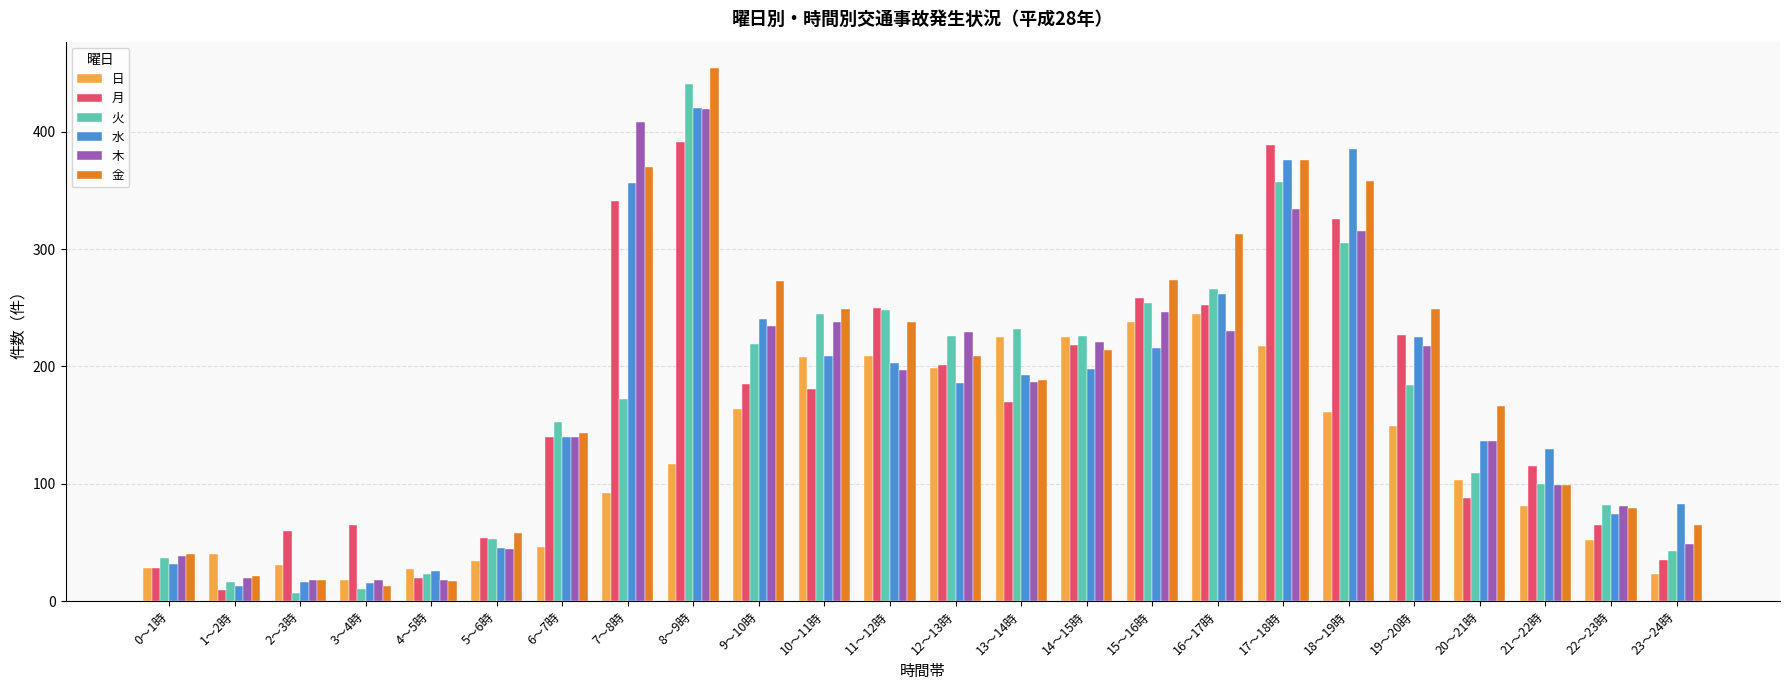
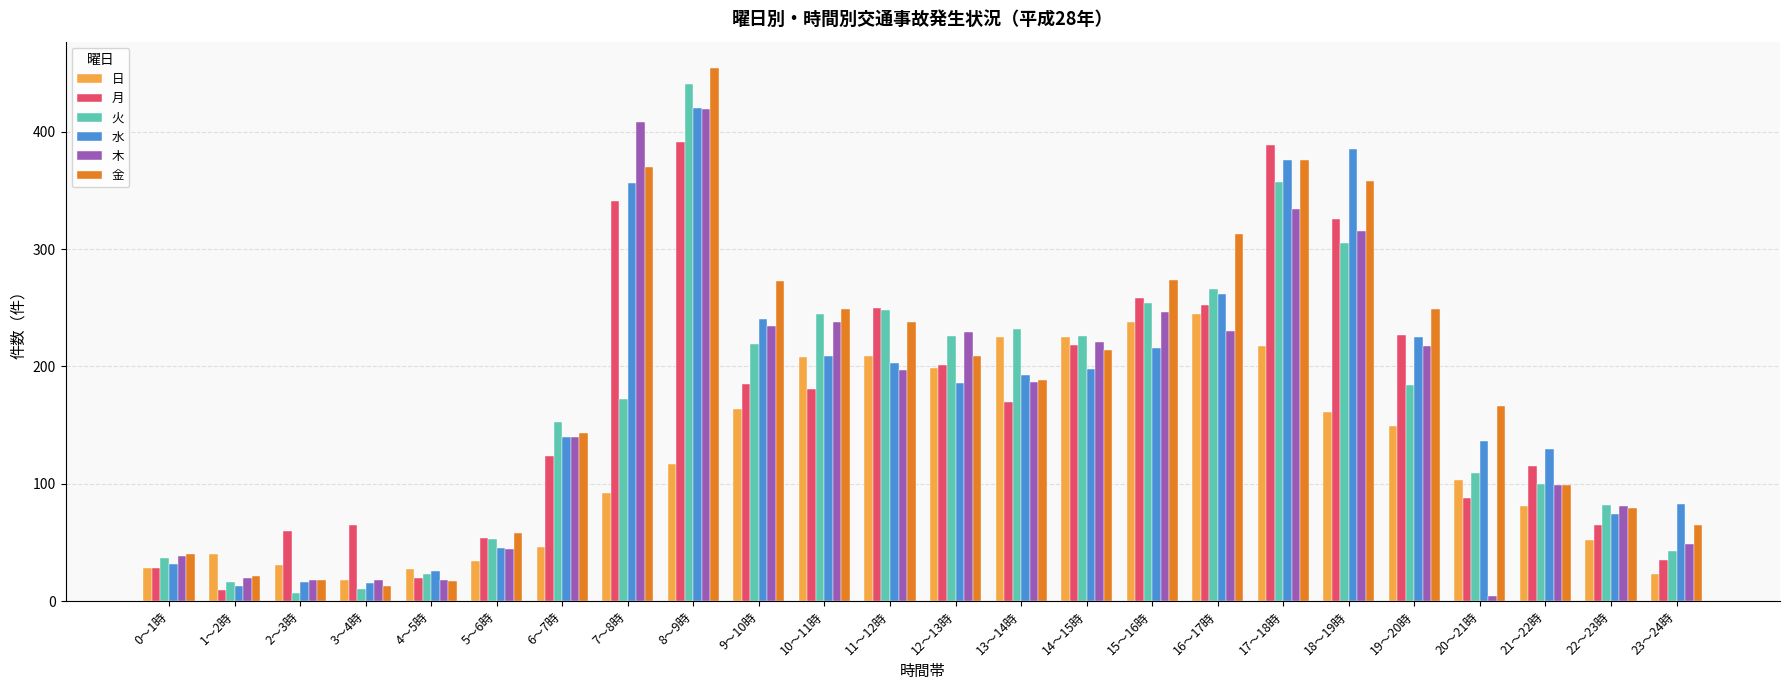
  {
    "月": {
      "0～1時": 28,
      "1～2時": 9,
      "2～3時": 60,
      "3～4時": 65,
      "4～5時": 20,
      "5～6時": 54,
-     "6～7時": 140,
+     "6～7時": 124,
      "7～8時": 341,
      "8～9時": 391,
      "9～10時": 185,
      "10～11時": 181,
      "11～12時": 250,
      "12～13時": 201,
      "13～14時": 170,
      "14～15時": 218,
      "15～16時": 258,
      "16～17時": 252,
      "17～18時": 389,
      "18～19時": 326,
      "19～20時": 227,
      "20～21時": 88,
      "21～22時": 115,
      "22～23時": 65,
      "23～24時": 35
    },
    "火": {
      "0～1時": 37,
      "1～2時": 16,
      "2～3時": 7,
      "3～4時": 10,
      "4～5時": 23,
      "5～6時": 53,
      "6～7時": 153,
      "7～8時": 172,
      "8～9時": 441,
      "9～10時": 219,
      "10～11時": 245,
      "11～12時": 248,
      "12～13時": 226,
      "13～14時": 232,
      "14～15時": 226,
      "15～16時": 254,
      "16～17時": 266,
      "17～18時": 357,
      "18～19時": 305,
      "19～20時": 184,
      "20～21時": 109,
      "21～22時": 100,
      "22～23時": 82,
      "23～24時": 43
    },
    "水": {
      "0～1時": 32,
      "1～2時": 13,
      "2～3時": 16,
      "3～4時": 15,
      "4～5時": 26,
      "5～6時": 45,
      "6～7時": 140,
      "7～8時": 356,
      "8～9時": 420,
      "9～10時": 240,
      "10～11時": 209,
      "11～12時": 203,
      "12～13時": 186,
      "13～14時": 193,
      "14～15時": 198,
      "15～16時": 216,
      "16～17時": 262,
      "17～18時": 376,
      "18～19時": 385,
      "19～20時": 225,
      "20～21時": 136,
      "21～22時": 130,
      "22～23時": 74,
      "23～24時": 83
    },
    "木": {
      "0～1時": 38,
      "1～2時": 20,
      "2～3時": 18,
      "3～4時": 18,
      "4～5時": 18,
      "5～6時": 44,
      "6～7時": 140,
      "7～8時": 408,
      "8～9時": 419,
      "9～10時": 234,
      "10～11時": 238,
      "11～12時": 197,
      "12～13時": 229,
      "13～14時": 187,
      "14～15時": 221,
      "15～16時": 246,
      "16～17時": 230,
      "17～18時": 334,
      "18～19時": 315,
      "19～20時": 217,
-     "20～21時": 136,
+     "20～21時": 4,
      "21～22時": 99,
      "22～23時": 81,
      "23～24時": 49
    }
  }
